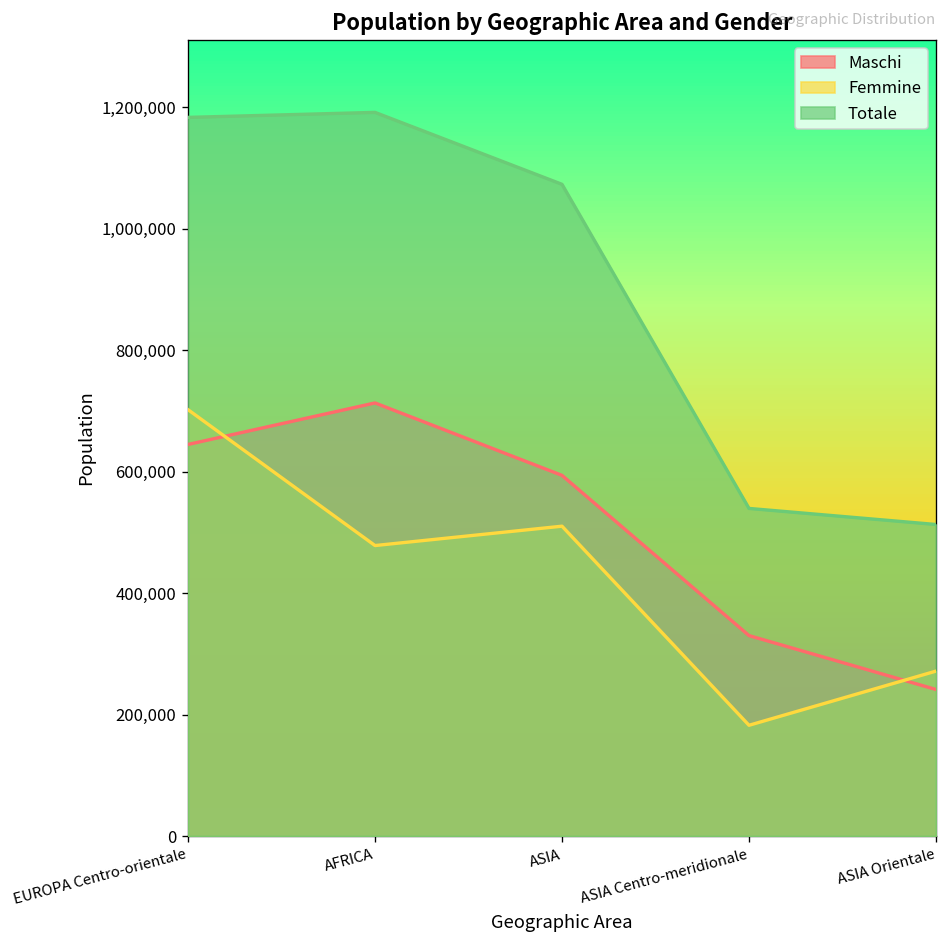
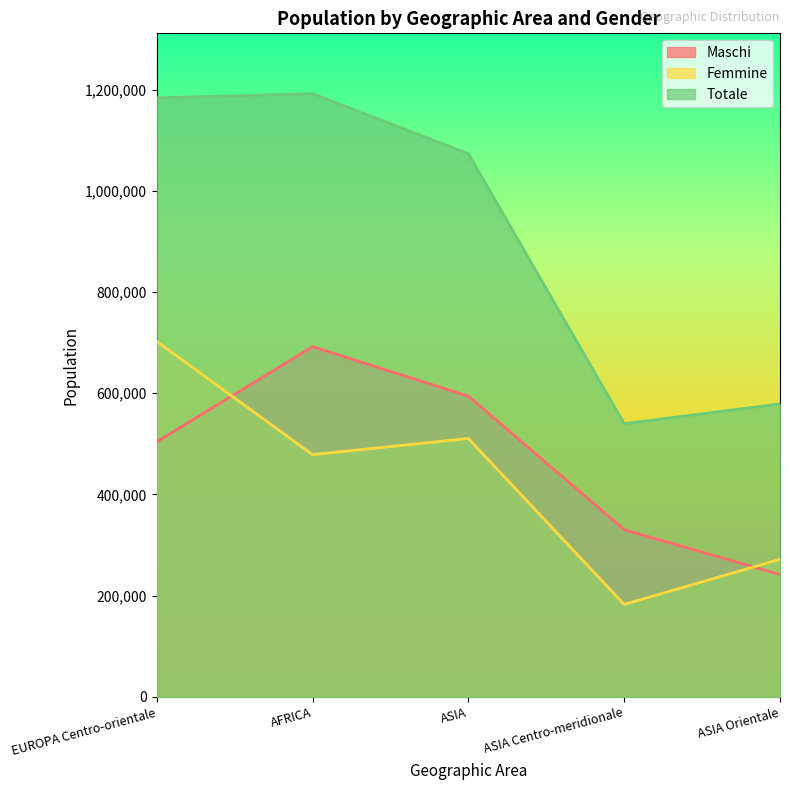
  {
    "Maschi": {
-     "EUROPA Centro-orientale": "650,000",
-     "AFRICA": "710,000",
+     "EUROPA Centro-orientale": "500,000",
+     "AFRICA": "690,000",
      "ASIA": "590,000",
      "ASIA Centro-meridionale": "330,000",
      "ASIA Orientale": "240,000"
    },
    "Femmine": {
      "EUROPA Centro-orientale": "700,000",
      "AFRICA": "480,000",
      "ASIA": "510,000",
      "ASIA Centro-meridionale": "180,000",
      "ASIA Orientale": "270,000"
    },
    "Totale": {
      "EUROPA Centro-orientale": "1,180,000",
      "AFRICA": "1,190,000",
      "ASIA": "1,070,000",
      "ASIA Centro-meridionale": "540,000",
-     "ASIA Orientale": "510,000"
+     "ASIA Orientale": "580,000"
    }
  }
